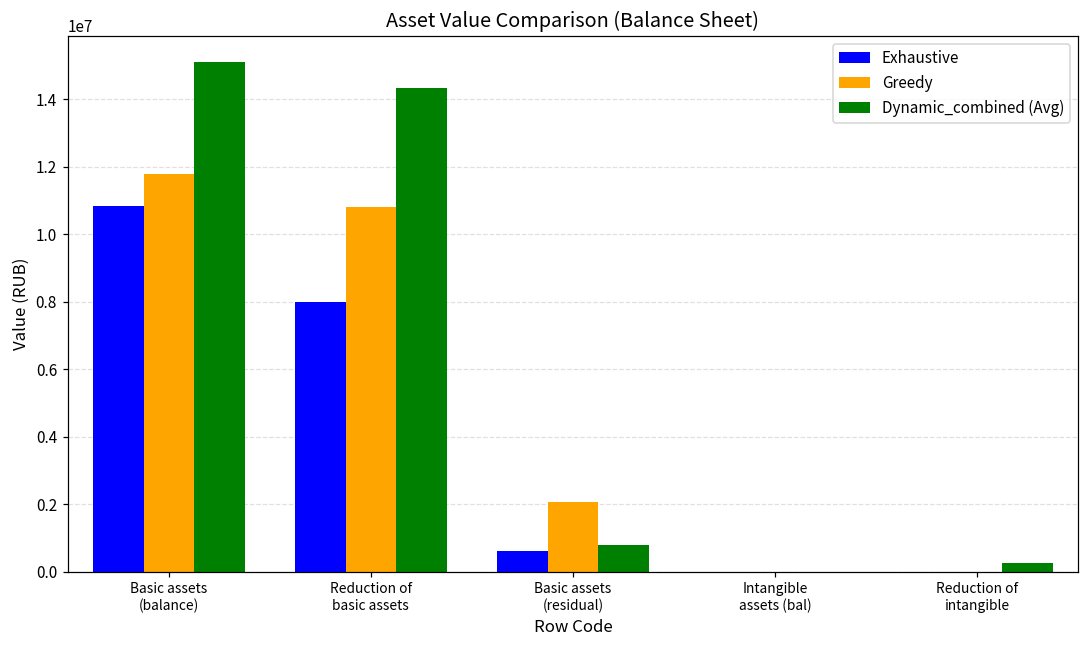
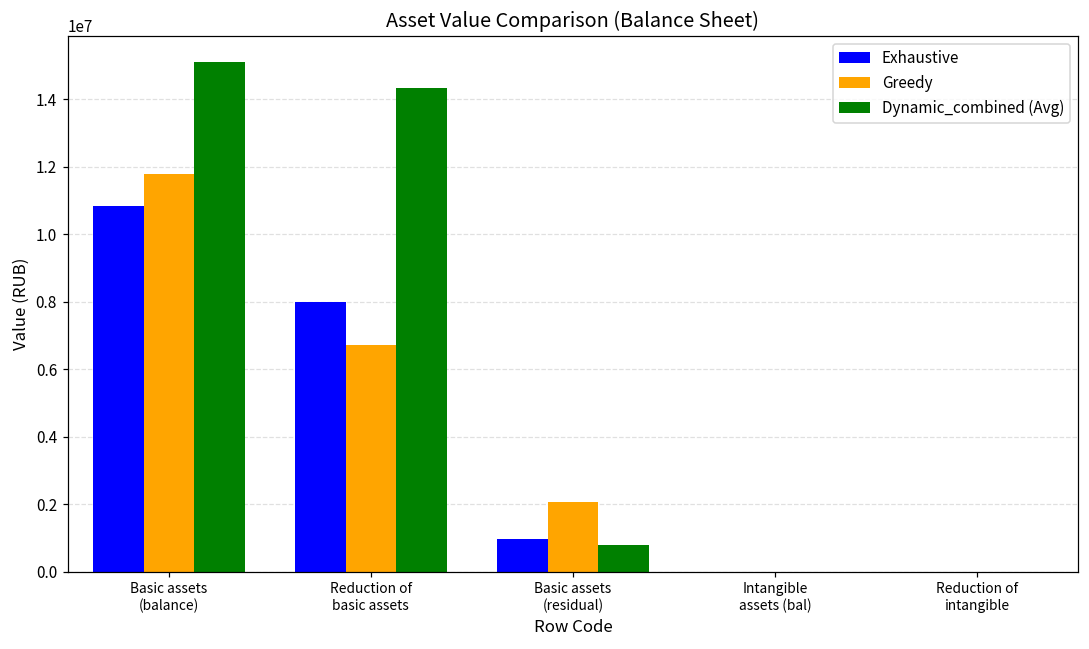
  {
    "Exhaustive": {
      "Basic assets (balance)": 10800000,
      "Reduction of basic assets": 8000000,
-     "Basic assets (residual)": 600000,
+     "Basic assets (residual)": 1000000,
      "Intangible assets (bal)": 0,
      "Reduction of intangible": 0
    },
    "Greedy": {
      "Basic assets (balance)": 11800000,
-     "Reduction of basic assets": 10800000,
+     "Reduction of basic assets": 6700000,
      "Basic assets (residual)": 2100000,
      "Intangible assets (bal)": 0,
      "Reduction of intangible": 0
    },
    "Dynamic_combined (Avg)": {
      "Basic assets (balance)": 15100000,
      "Reduction of basic assets": 14300000,
      "Basic assets (residual)": 800000,
      "Intangible assets (bal)": 0,
-     "Reduction of intangible": 300000
+     "Reduction of intangible": 0
    }
  }
